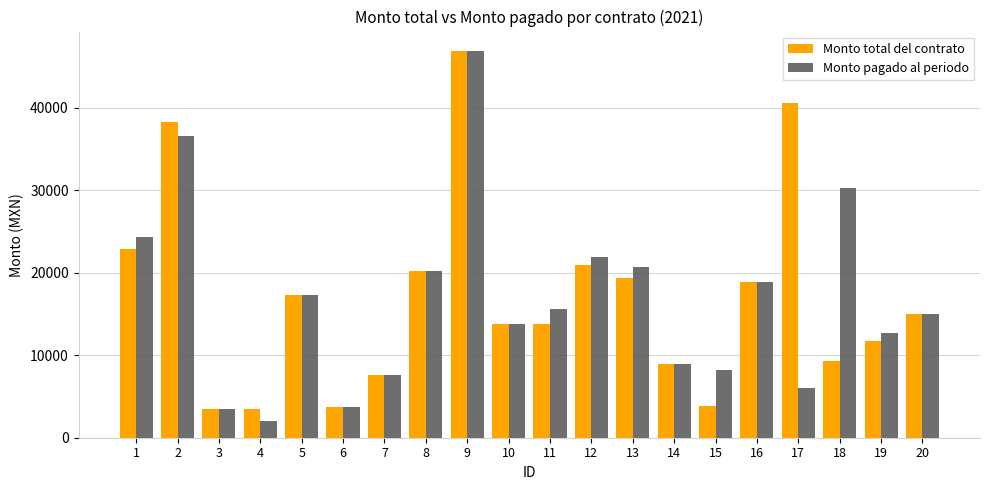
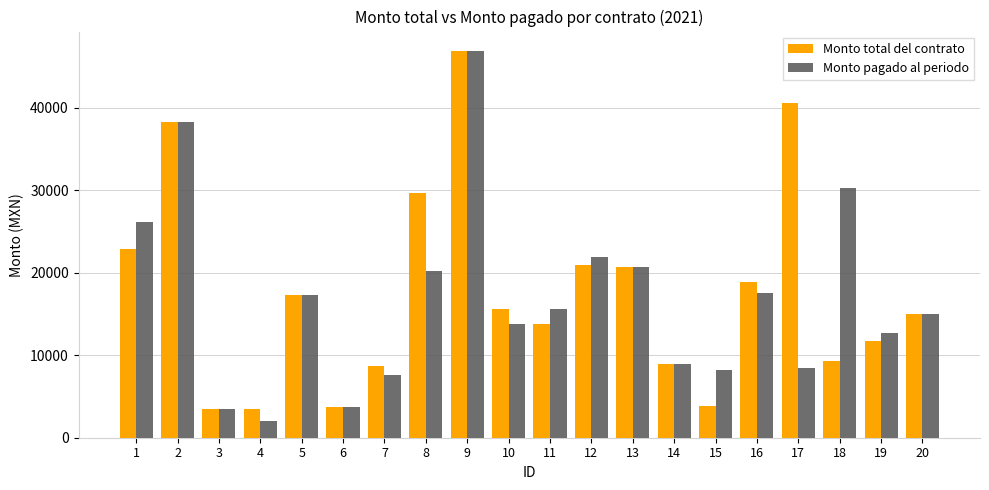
  {
    "Monto total del contrato": {
      "1": 23000,
      "2": 38000,
      "3": 3000,
      "4": 3000,
      "5": 17000,
      "6": 4000,
-     "7": 8000,
-     "8": 20000,
+     "7": 9000,
+     "8": 30000,
      "9": 47000,
-     "10": 14000,
+     "10": 16000,
      "11": 14000,
      "12": 21000,
-     "13": 19000,
+     "13": 21000,
      "14": 9000,
      "15": 4000,
      "16": 19000,
      "17": 41000,
      "18": 9000,
      "19": 12000,
      "20": 15000
    },
    "Monto pagado al periodo": {
-     "1": 24000,
-     "2": 37000,
+     "1": 26000,
+     "2": 38000,
      "3": 3000,
      "4": 2000,
      "5": 17000,
      "6": 4000,
      "7": 8000,
      "8": 20000,
      "9": 47000,
      "10": 14000,
      "11": 16000,
      "12": 22000,
      "13": 21000,
      "14": 9000,
      "15": 8000,
-     "16": 19000,
-     "17": 6000,
+     "16": 18000,
+     "17": 8000,
      "18": 30000,
      "19": 13000,
      "20": 15000
    }
  }
